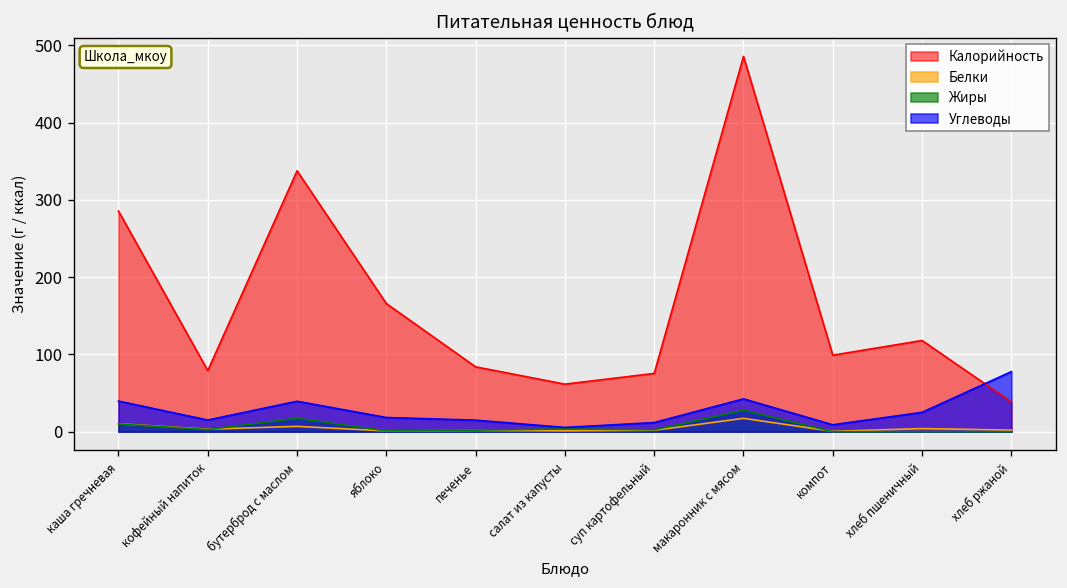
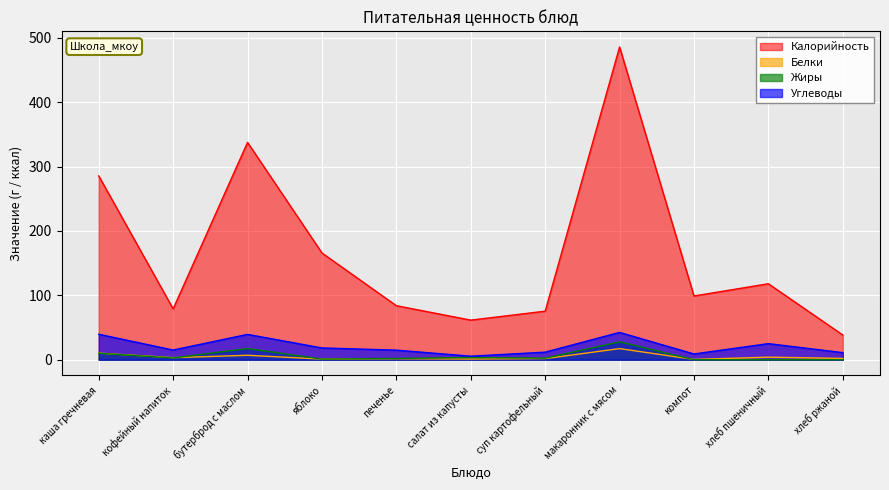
  {
    "Калорийность": {
      "каша гречневая": 290,
      "кофейный напиток": 80,
      "бутерброд с маслом": 340,
      "яблоко": 170,
      "печенье": 80,
      "салат из капусты": 60,
      "суп картофельный": 80,
      "макаронник с мясом": 490,
      "компот": 100,
      "хлеб пшеничный": 120,
      "хлеб ржаной": 40
    },
    "Белки": {
      "бутерброд с маслом": 10,
      "макаронник с мясом": 20,
      "хлеб пшеничный": 0
    },
    "Жиры": {
      "бутерброд с маслом": 20,
      "макаронник с мясом": 30,
      "хлеб пшеничный": 0
    },
    "Углеводы": {
      "каша гречневая": 40,
      "кофейный напиток": 20,
      "бутерброд с маслом": 40,
      "яблоко": 20,
      "печенье": 10,
      "суп картофельный": 10,
      "макаронник с мясом": 40,
      "компот": 10,
      "хлеб пшеничный": 30,
-     "хлеб ржаной": 80
+     "хлеб ржаной": 10
    }
  }
